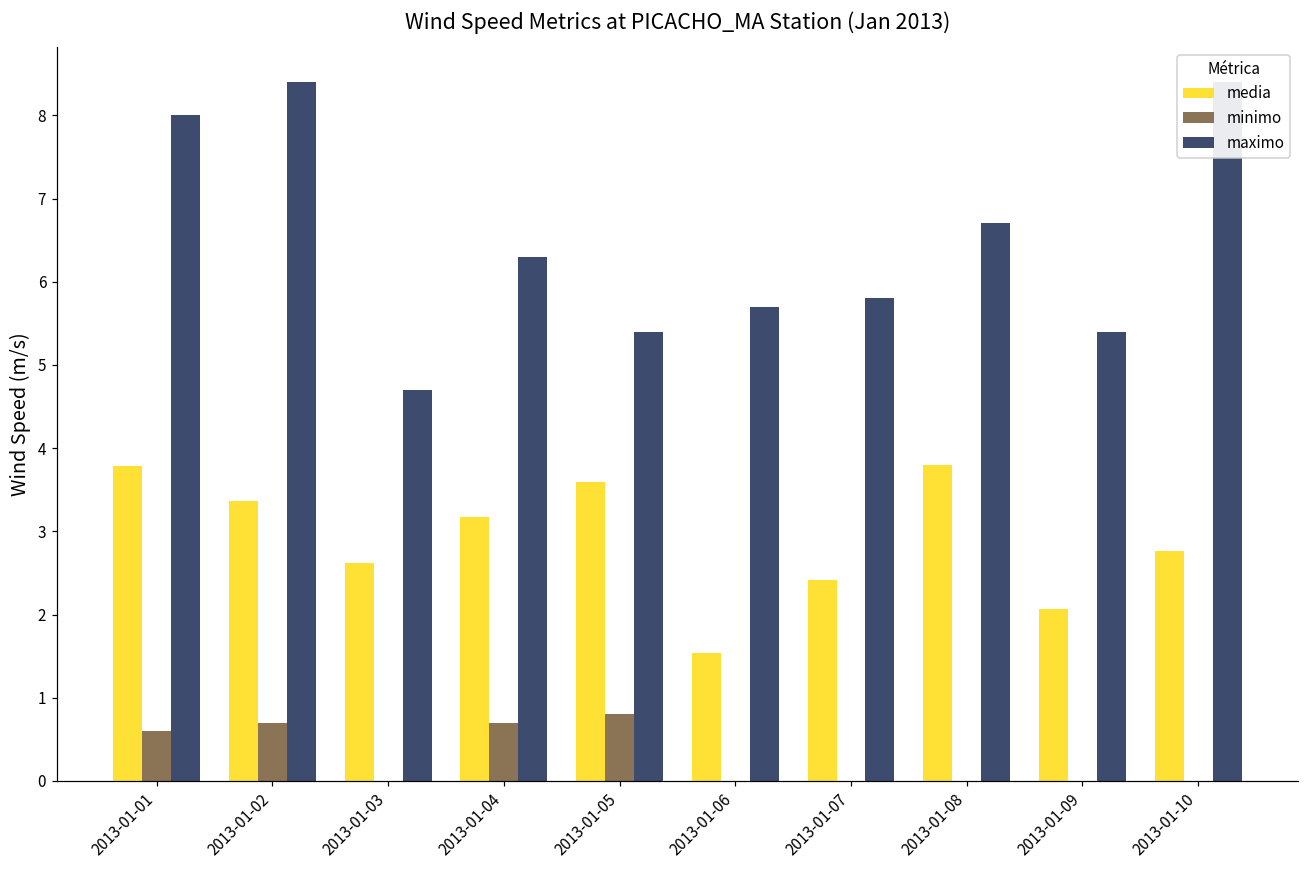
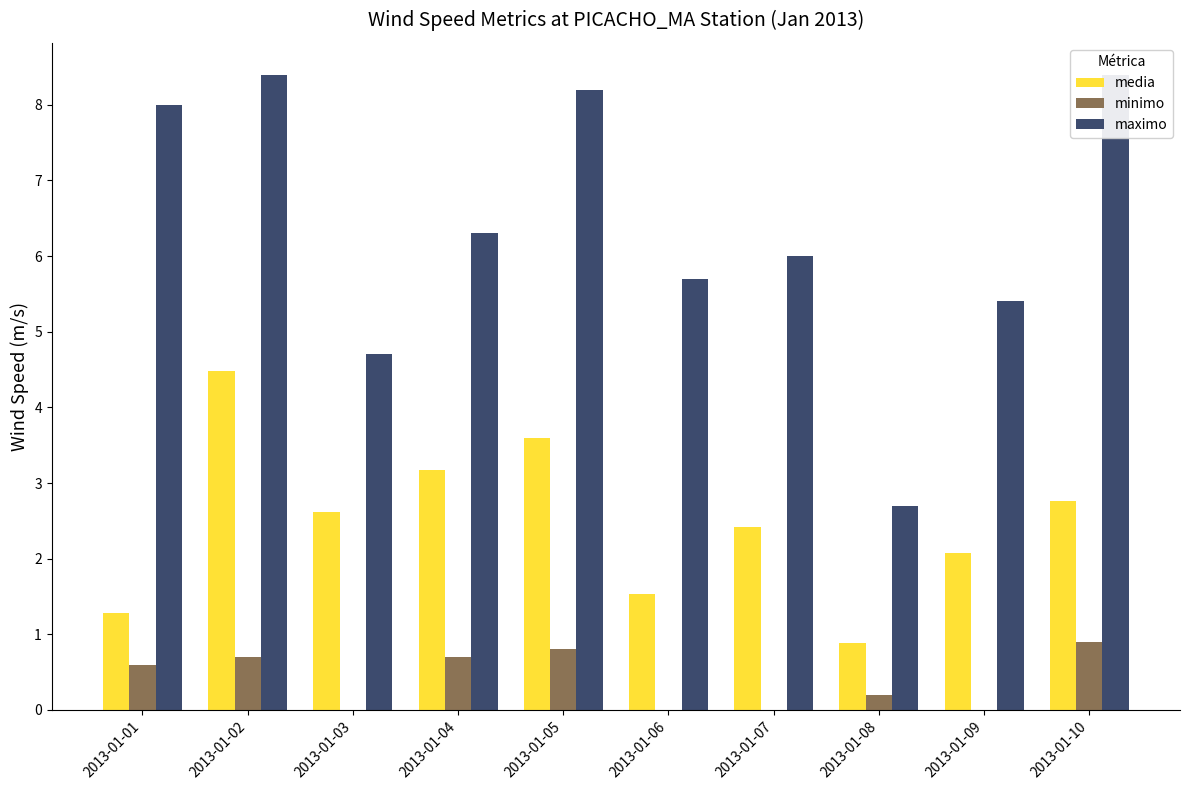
  {
    "media": {
-     "2013-01-01": 3.8,
-     "2013-01-02": 3.4,
+     "2013-01-01": 1.3,
+     "2013-01-02": 4.5,
      "2013-01-03": 2.6,
      "2013-01-04": 3.2,
      "2013-01-05": 3.6,
      "2013-01-06": 1.5,
      "2013-01-07": 2.4,
-     "2013-01-08": 3.8,
+     "2013-01-08": 0.9,
      "2013-01-09": 2.1,
      "2013-01-10": 2.8
    },
    "minimo": {
      "2013-01-01": 0.6,
      "2013-01-02": 0.7,
      "2013-01-03": 0.0,
      "2013-01-04": 0.7,
      "2013-01-05": 0.8,
      "2013-01-06": 0.0,
      "2013-01-07": 0.0,
-     "2013-01-08": 0.0,
+     "2013-01-08": 0.2,
      "2013-01-09": 0.0,
-     "2013-01-10": 0.0
+     "2013-01-10": 0.9
    },
    "maximo": {
      "2013-01-01": 8.0,
      "2013-01-02": 8.4,
      "2013-01-03": 4.7,
      "2013-01-04": 6.3,
-     "2013-01-05": 5.4,
+     "2013-01-05": 8.2,
      "2013-01-06": 5.7,
-     "2013-01-07": 5.8,
-     "2013-01-08": 6.7,
+     "2013-01-07": 6.0,
+     "2013-01-08": 2.7,
      "2013-01-09": 5.4
    }
  }
